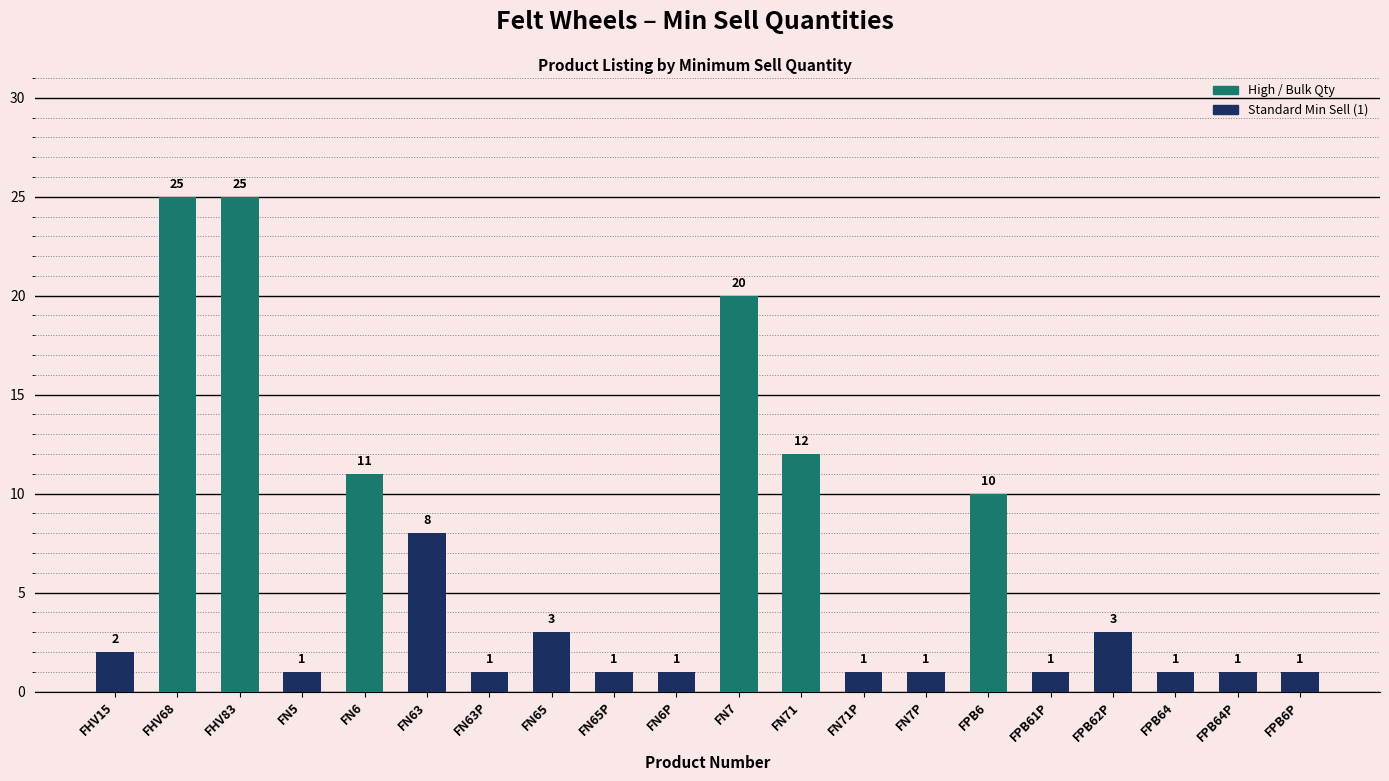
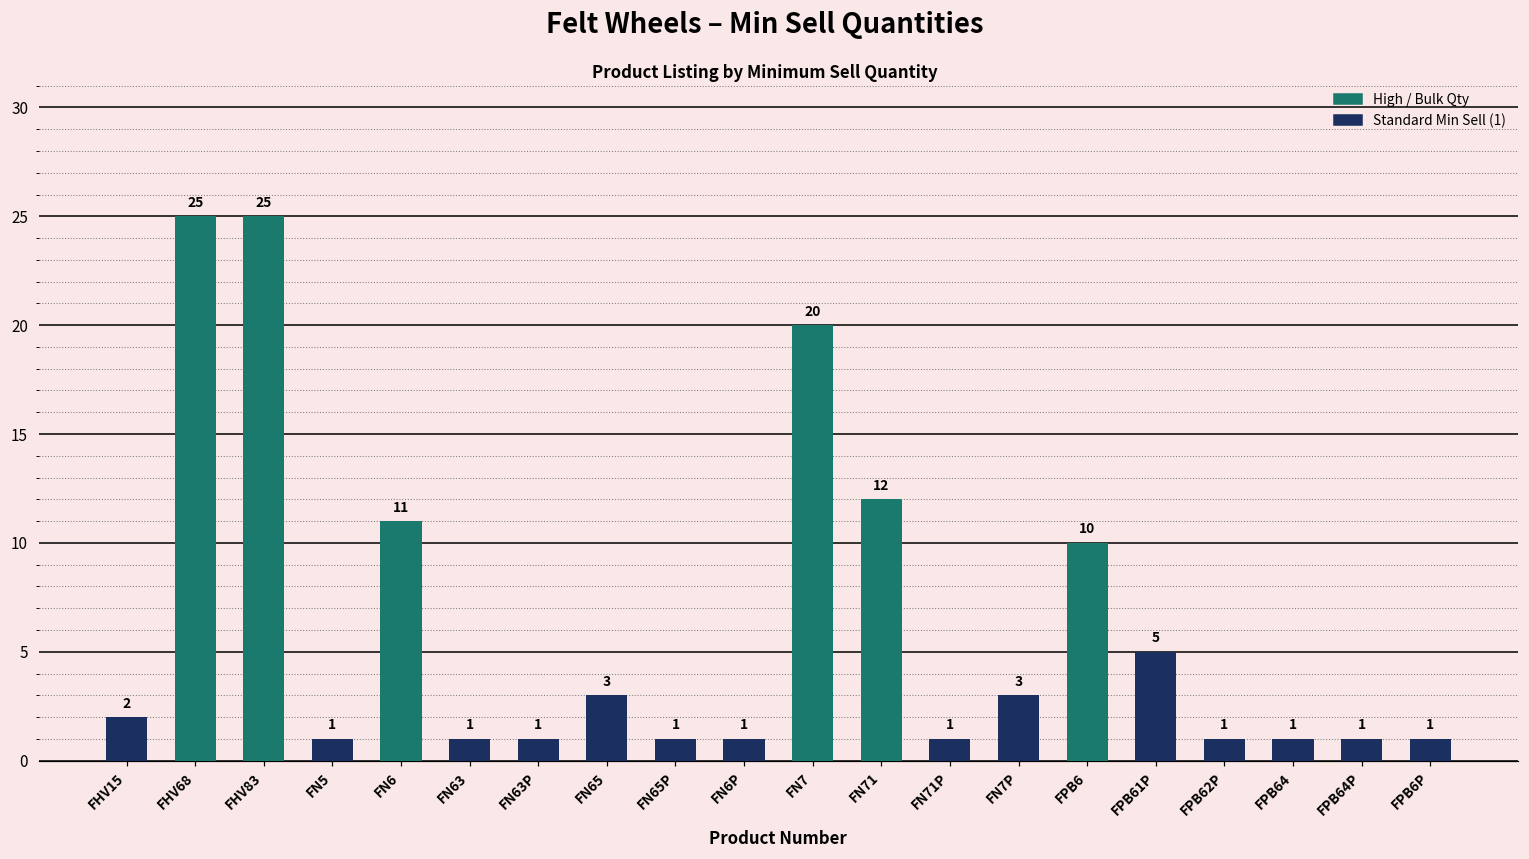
  {
    "FHV15": 2,
    "FHV68": 25,
    "FHV83": 25,
    "FN5": 1,
    "FN6": 11,
-   "FN63": 8,
+   "FN63": 1,
    "FN63P": 1,
    "FN65": 3,
    "FN65P": 1,
    "FN6P": 1,
    "FN7": 20,
    "FN71": 12,
    "FN71P": 1,
-   "FN7P": 1,
+   "FN7P": 3,
    "FPB6": 10,
-   "FPB61P": 1,
-   "FPB62P": 3,
+   "FPB61P": 5,
+   "FPB62P": 1,
    "FPB64": 1,
    "FPB64P": 1,
    "FPB6P": 1
  }
